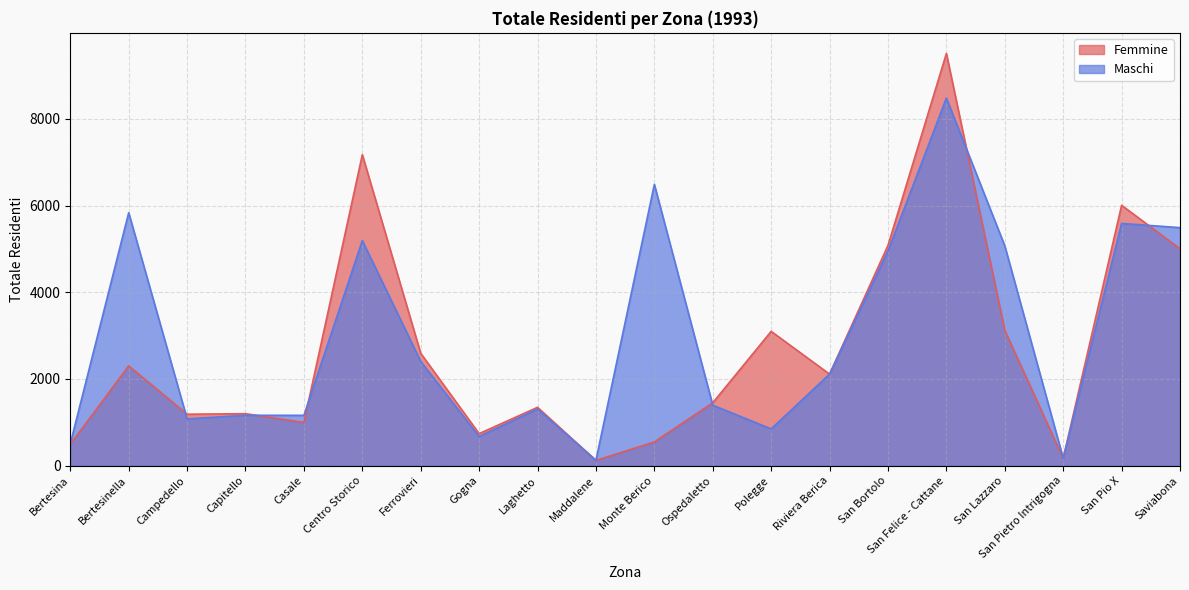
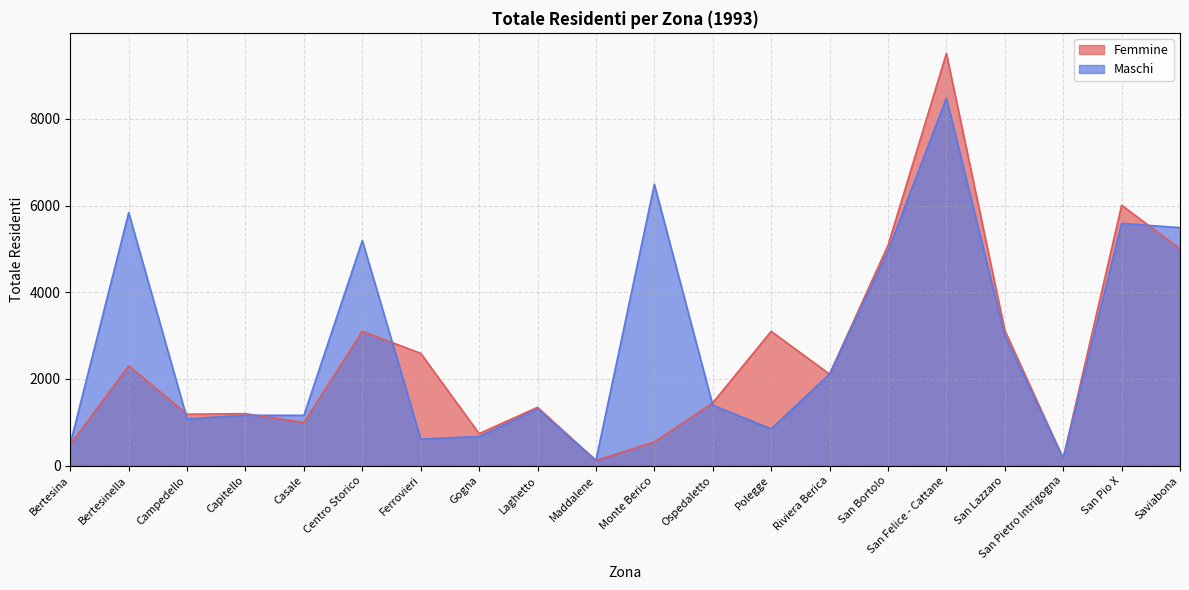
  {
    "Femmine": {
      "Bertesinella": 2300,
      "Campedello": 1200,
      "Casale": 1000,
-     "Centro Storico": 7200,
+     "Centro Storico": 3100,
      "Ferrovieri": 2600,
      "Gogna": 700,
      "Monte Berico": 500,
      "Polegge": 3100,
      "San Bortolo": 5100,
      "San Felice - Cattane": 9500,
      "San Lazzaro": 3100,
      "San Pio X": 6000,
      "Saviabona": 5000
    },
    "Maschi": {
      "Bertesinella": 5800,
      "Campedello": 1100,
      "Casale": 1200,
      "Centro Storico": 5200,
-     "Ferrovieri": 2400,
+     "Ferrovieri": 600,
      "Gogna": 700,
      "Monte Berico": 6500,
      "Polegge": 800,
      "San Bortolo": 5000,
      "San Felice - Cattane": 8500,
-     "San Lazzaro": 5100,
+     "San Lazzaro": 3000,
      "San Pio X": 5600,
      "Saviabona": 5500
    }
  }
